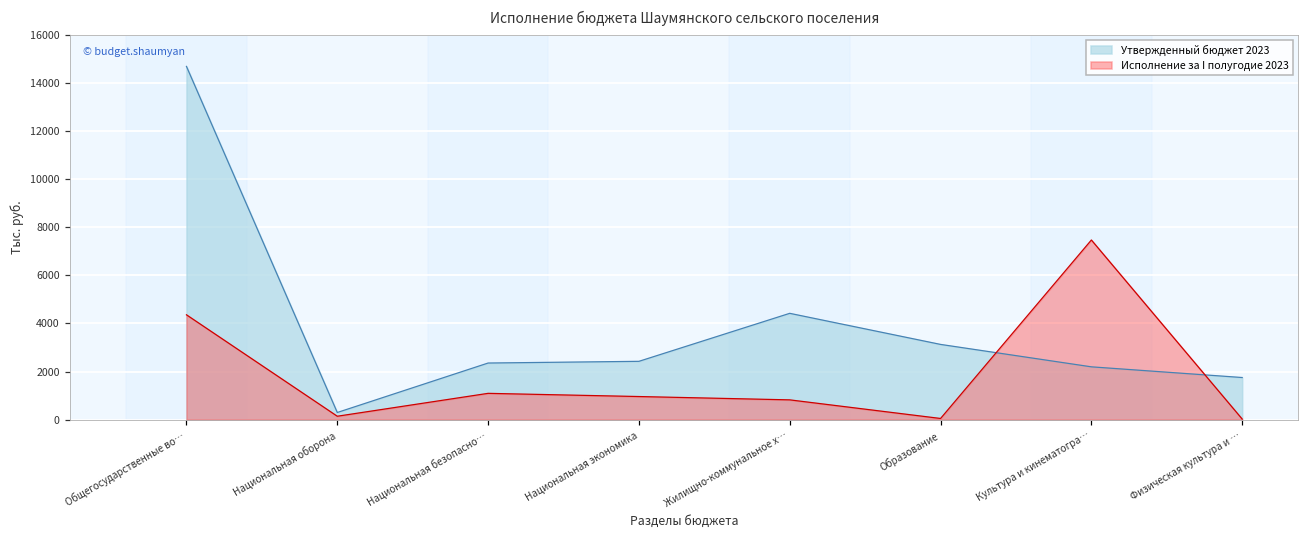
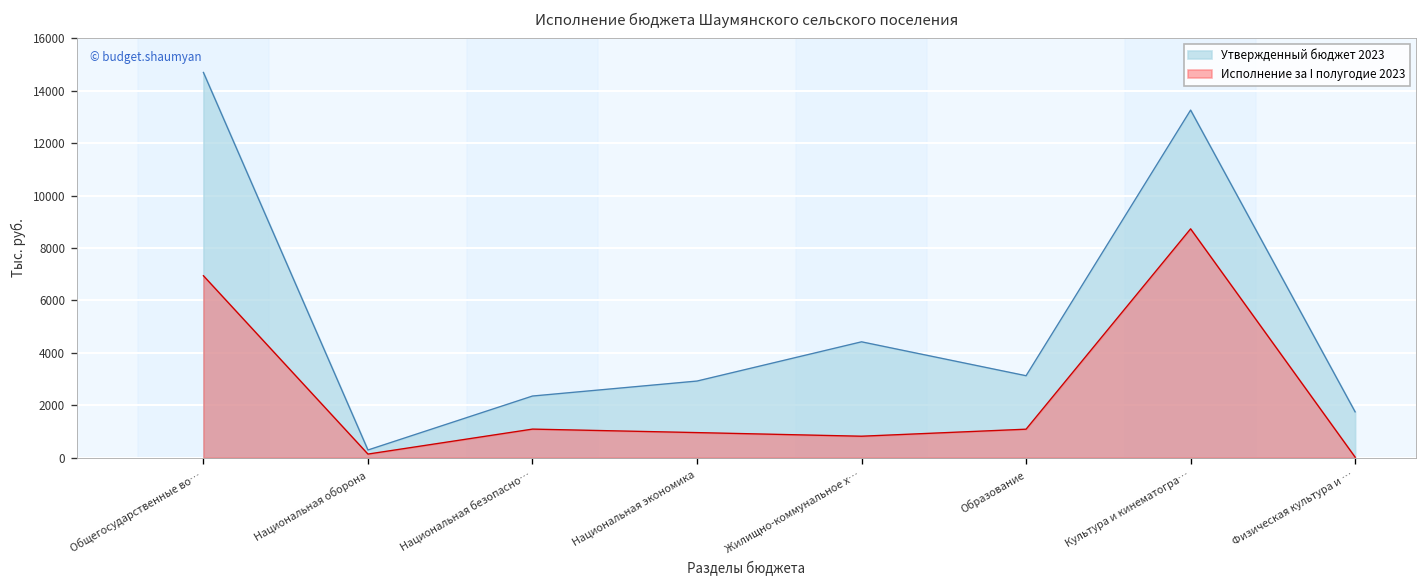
  {
    "Утвержденный бюджет 2023": {
      "Общегосударственные во…": 14700,
      "Национальная оборона": 300,
      "Национальная безопасно…": 2400,
-     "Национальная экономика": 2400,
+     "Национальная экономика": 2900,
      "Жилищно-коммунальное х…": 4400,
      "Образование": 3100,
-     "Культура и кинематогра…": 2200,
+     "Культура и кинематогра…": 13300,
      "Физическая культура и …": 1800
    },
    "Исполнение за I полугодие 2023": {
-     "Общегосударственные во…": 4400,
+     "Общегосударственные во…": 6900,
      "Национальная оборона": 100,
      "Национальная безопасно…": 1100,
      "Национальная экономика": 1000,
      "Жилищно-коммунальное х…": 800,
-     "Образование": 0,
-     "Культура и кинематогра…": 7500,
+     "Образование": 1100,
+     "Культура и кинематогра…": 8700,
      "Физическая культура и …": 0
    }
  }
